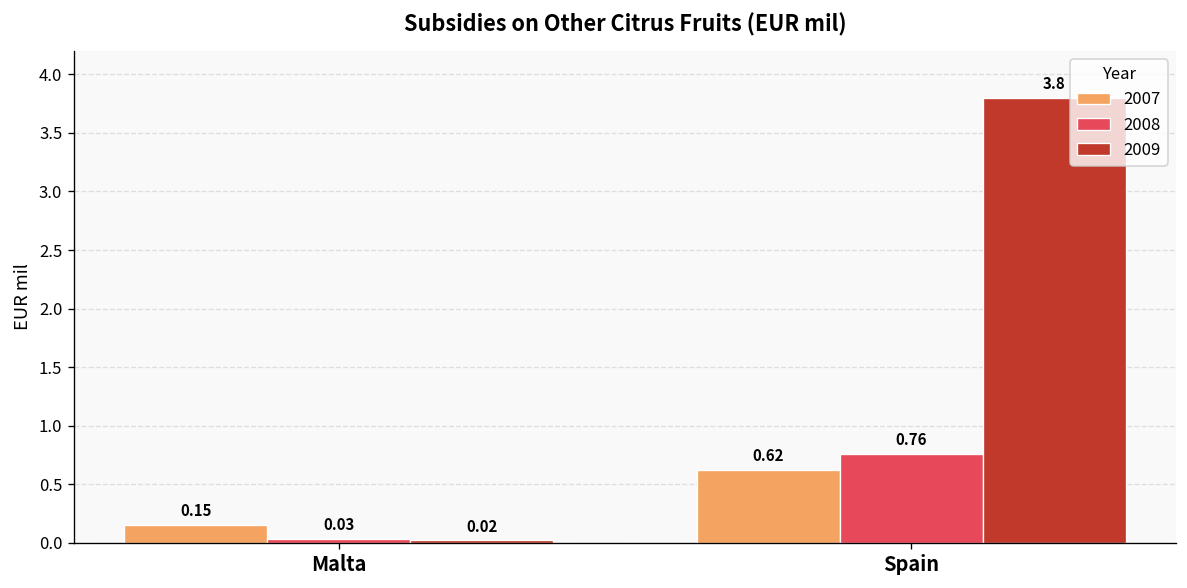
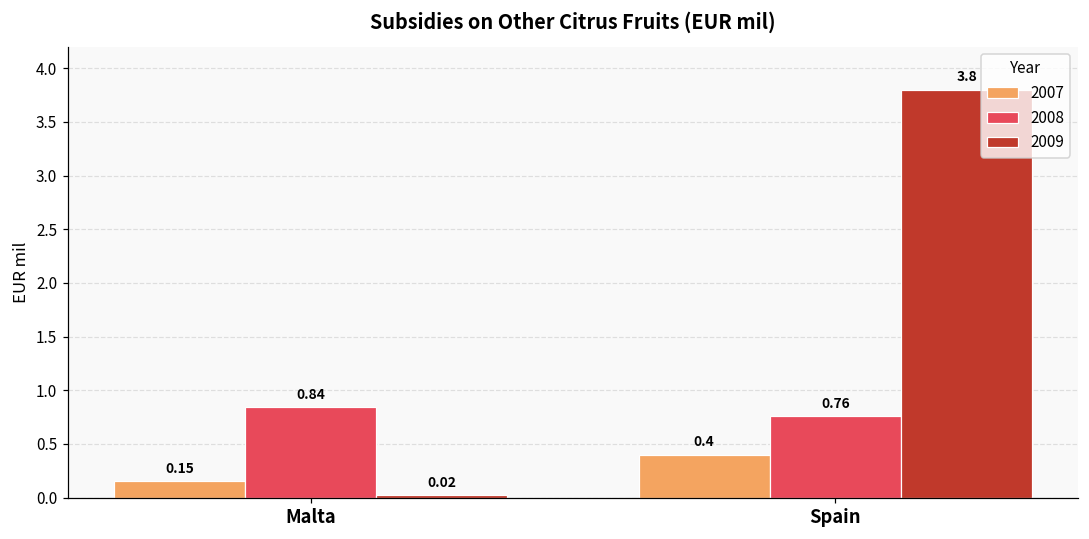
  {
    "2007": {
      "Malta": 0.15,
-     "Spain": 0.62
+     "Spain": 0.4
    },
    "2008": {
-     "Malta": 0.03,
+     "Malta": 0.84,
      "Spain": 0.76
    },
    "2009": {
      "Malta": 0.02,
      "Spain": 3.8
    }
  }
